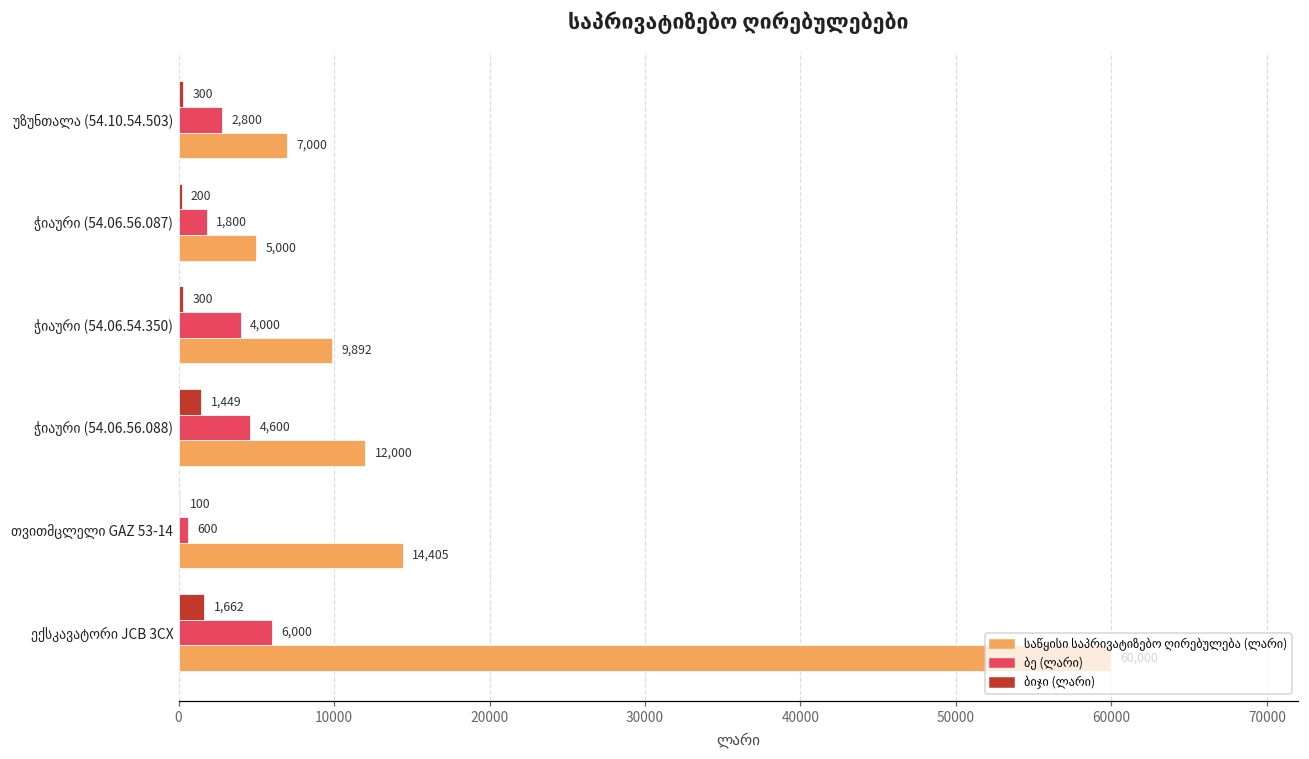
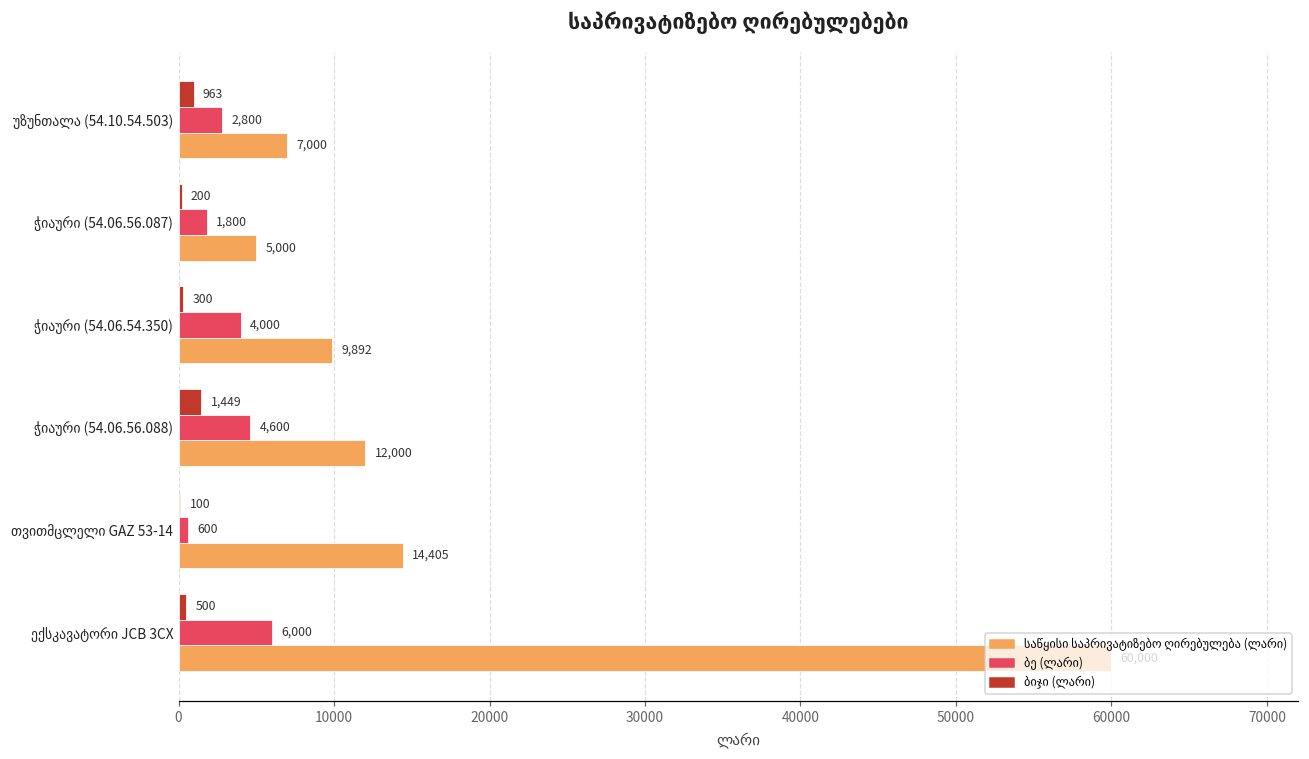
  {
    "საწყისი საპრივატიზებო ღირებულება (ლარი)": {
      "უზუნთალა (54.10.54.503)": "7,000",
      "ჭიაური (54.06.56.087)": "5,000",
      "ჭიაური (54.06.54.350)": "9,892",
      "ჭიაური (54.06.56.088)": "12,000",
      "თვითმცლელი GAZ 53-14": "14,405"
    },
    "ბე (ლარი)": {
      "უზუნთალა (54.10.54.503)": "2,800",
      "ჭიაური (54.06.56.087)": "1,800",
      "ჭიაური (54.06.54.350)": "4,000",
      "ჭიაური (54.06.56.088)": "4,600",
      "თვითმცლელი GAZ 53-14": "600",
      "ექსკავატორი JCB 3CX": "6,000"
    },
    "ბიჯი (ლარი)": {
-     "უზუნთალა (54.10.54.503)": "300",
+     "უზუნთალა (54.10.54.503)": "963",
      "ჭიაური (54.06.56.087)": "200",
      "ჭიაური (54.06.54.350)": "300",
      "ჭიაური (54.06.56.088)": "1,449",
      "თვითმცლელი GAZ 53-14": "100",
-     "ექსკავატორი JCB 3CX": "1,662"
+     "ექსკავატორი JCB 3CX": "500"
    }
  }
